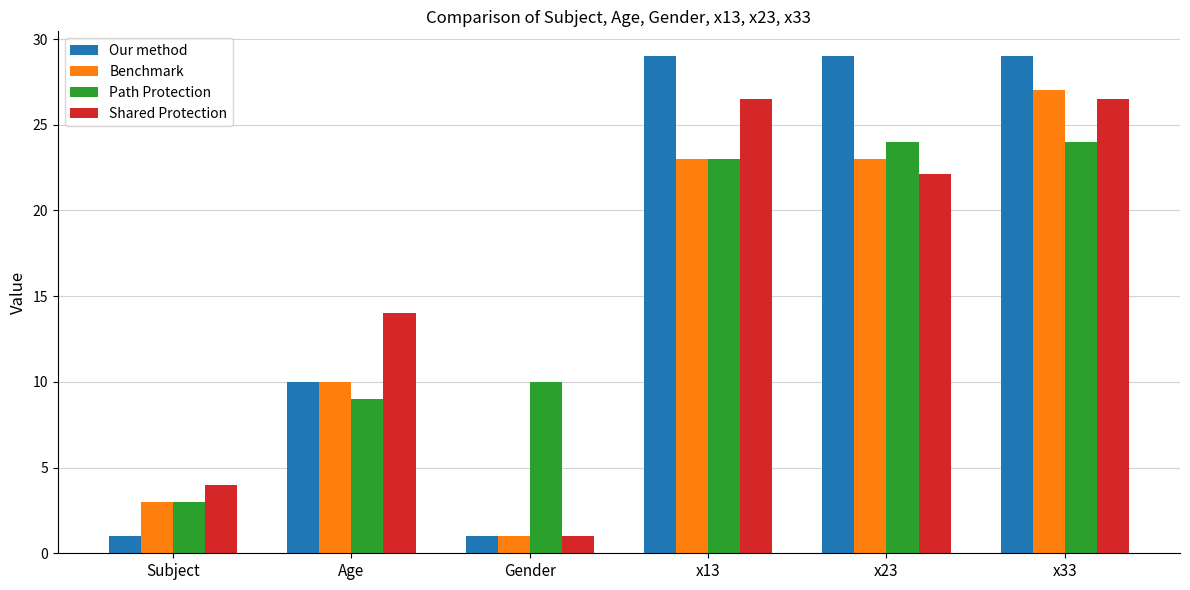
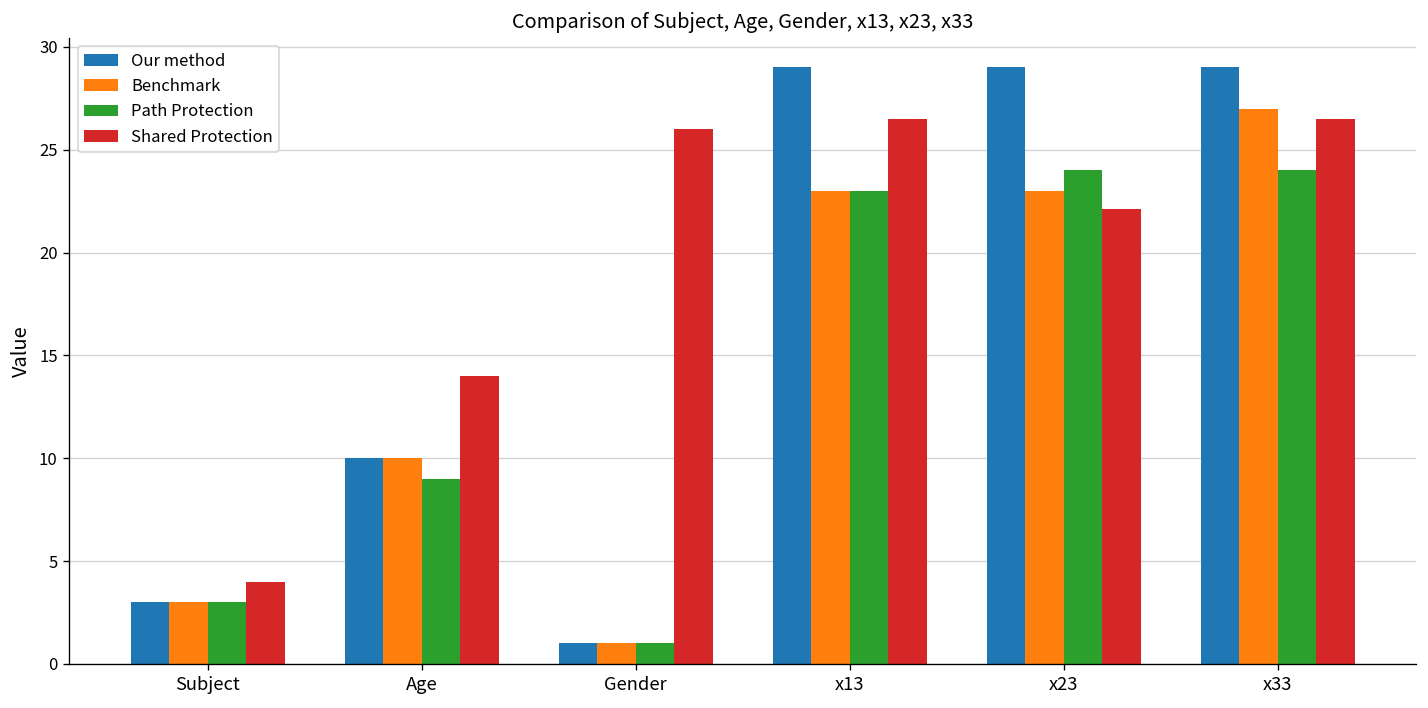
  {
    "Our method": {
-     "Subject": 1,
+     "Subject": 3,
      "Age": 10,
      "Gender": 1,
      "x13": 29,
      "x23": 29,
      "x33": 29
    },
    "Benchmark": {
      "Subject": 3,
      "Age": 10,
      "Gender": 1,
      "x13": 23,
      "x23": 23,
      "x33": 27
    },
    "Path Protection": {
      "Subject": 3,
      "Age": 9,
-     "Gender": 10,
+     "Gender": 1,
      "x13": 23,
      "x23": 24,
      "x33": 24
    },
    "Shared Protection": {
      "Subject": 4,
      "Age": 14,
-     "Gender": 1,
+     "Gender": 26,
      "x13": 26.5,
      "x23": 22,
      "x33": 26.5
    }
  }
